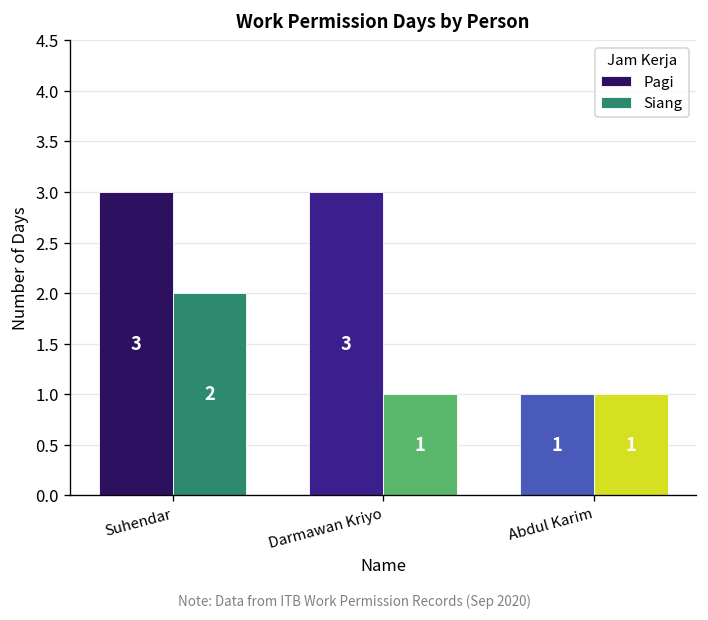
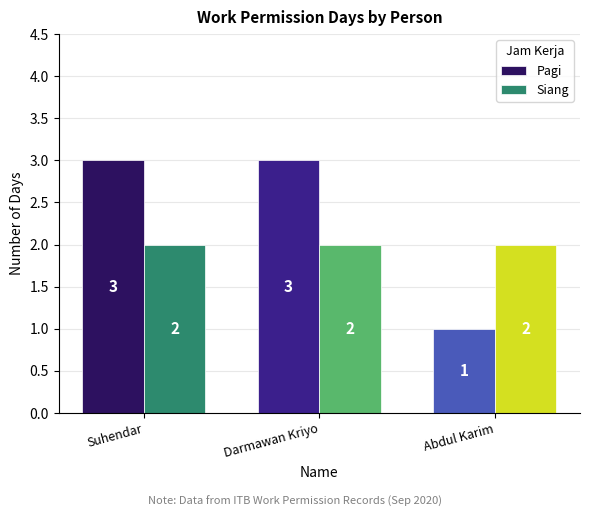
  {
    "Pagi": {
      "Suhendar": 3,
      "Darmawan Kriyo": 3,
      "Abdul Karim": 1
    },
    "Siang": {
      "Suhendar": 2,
-     "Darmawan Kriyo": 1,
-     "Abdul Karim": 1
+     "Darmawan Kriyo": 2,
+     "Abdul Karim": 2
    }
  }
